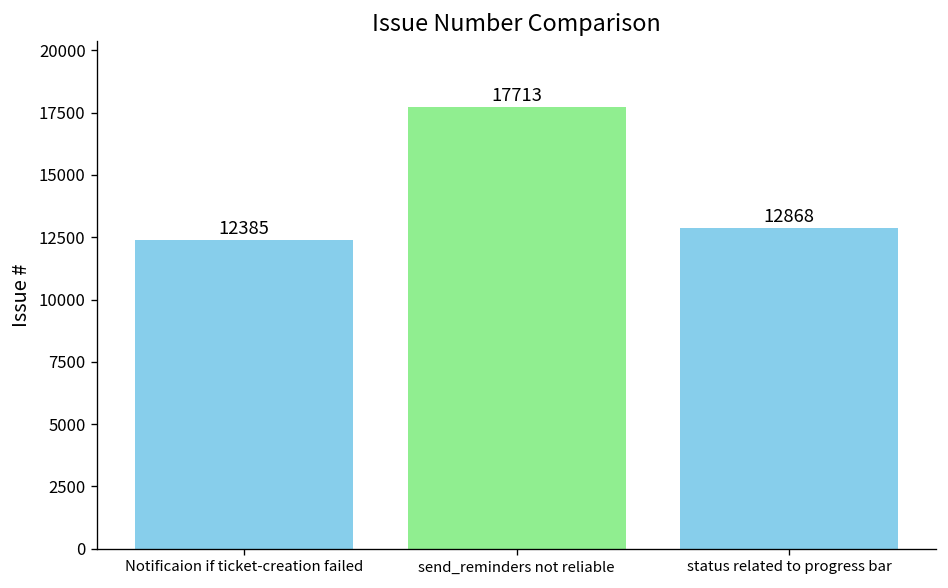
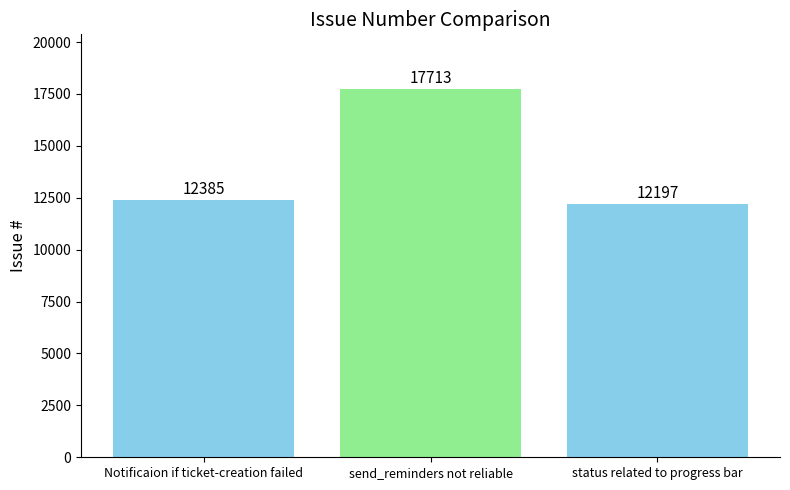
  {
    "Notificaion if ticket-creation failed": 12385,
    "send_reminders not reliable": 17713,
-   "status related to progress bar": 12868
+   "status related to progress bar": 12197
  }
